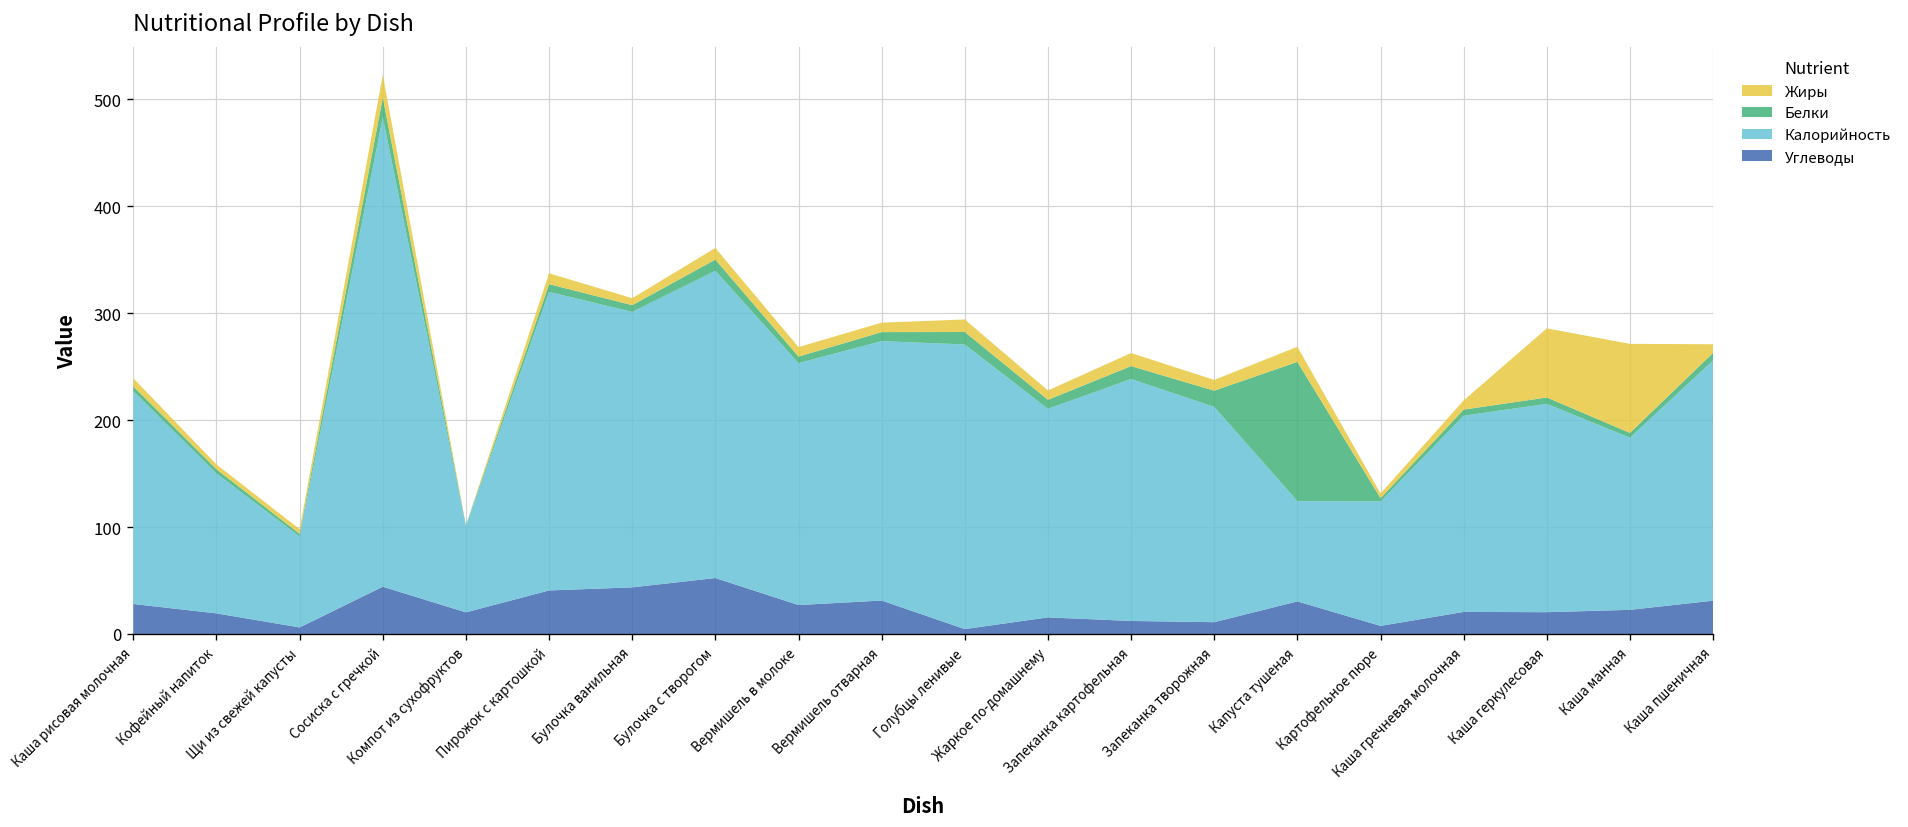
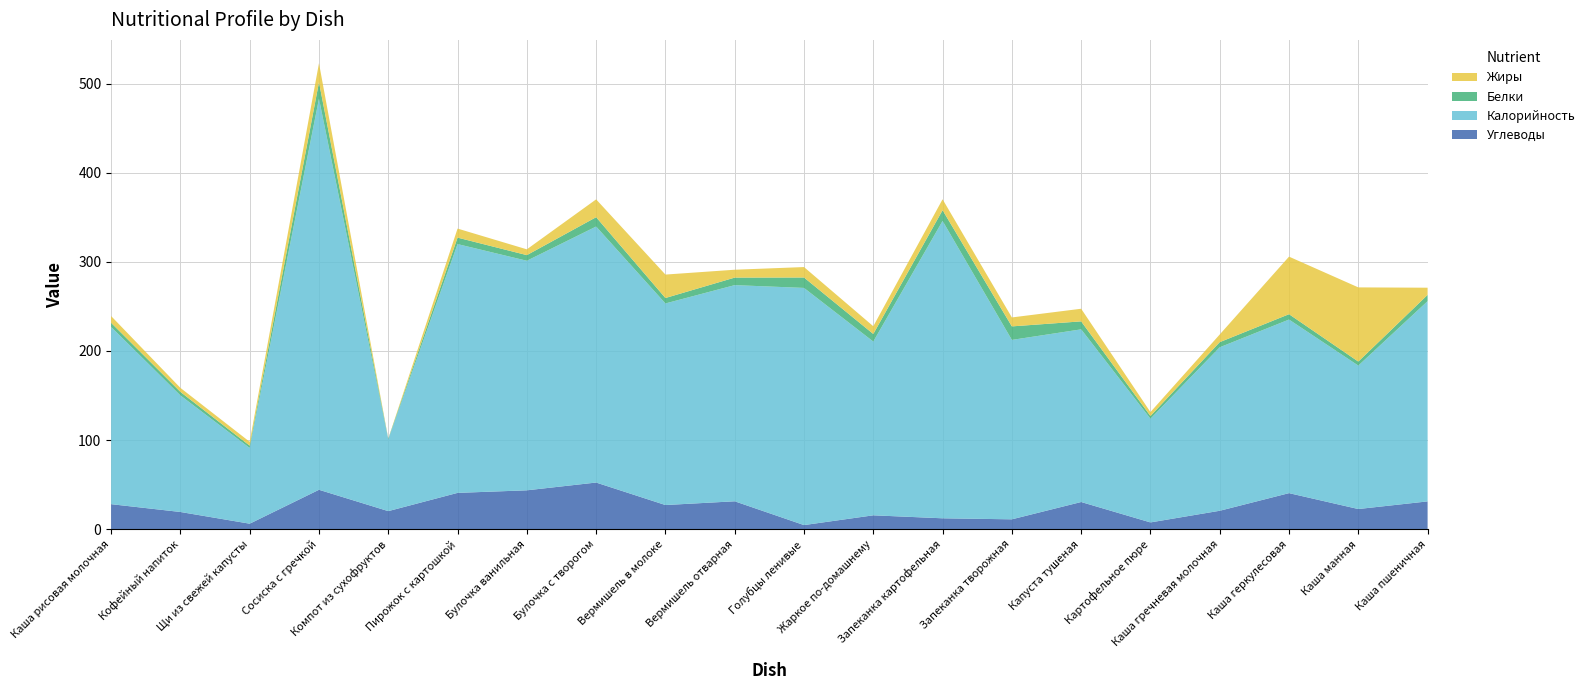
  {
    "Углеводы": {
      "Каша рисовая молочная": 30,
      "Кофейный напиток": 20,
      "Щи из свежей капусты": 10,
      "Сосиска с гречкой": 40,
      "Компот из сухофруктов": 20,
      "Пирожок с картошкой": 40,
      "Булочка ванильная": 40,
      "Булочка с творогом": 50,
      "Вермишель в молоке": 30,
      "Вермишель отварная": 30,
      "Голубцы ленивые": 0,
      "Жаркое по-домашнему": 20,
      "Запеканка картофельная": 10,
      "Запеканка творожная": 10,
      "Капуста тушеная": 30,
      "Картофельное пюре": 10,
      "Каша гречневая молочная": 20,
-     "Каша геркулесовая": 20,
+     "Каша геркулесовая": 40,
      "Каша манная": 20,
      "Каша пшеничная": 30
    },
    "Калорийность": {
      "Каша рисовая молочная": 200,
      "Кофейный напиток": 130,
      "Сосиска с гречкой": 440,
      "Пирожок с картошкой": 280,
      "Булочка ванильная": 260,
      "Булочка с творогом": 290,
      "Вермишель в молоке": 230,
      "Вермишель отварная": 240,
      "Голубцы ленивые": 270,
      "Жаркое по-домашнему": 190,
-     "Запеканка картофельная": 230,
+     "Запеканка картофельная": 330,
      "Запеканка творожная": 200,
-     "Капуста тушеная": 90,
+     "Капуста тушеная": 190,
      "Картофельное пюре": 120,
      "Каша гречневая молочная": 180,
      "Каша геркулесовая": 190,
      "Каша манная": 160,
      "Каша пшеничная": 220
    },
    "Белки": {
      "Каша рисовая молочная": 0,
      "Кофейный напиток": 0,
      "Сосиска с гречкой": 20,
      "Пирожок с картошкой": 10,
      "Булочка ванильная": 10,
      "Булочка с творогом": 10,
      "Вермишель в молоке": 10,
      "Вермишель отварная": 10,
      "Голубцы ленивые": 10,
      "Жаркое по-домашнему": 10,
      "Запеканка картофельная": 10,
      "Запеканка творожная": 20,
-     "Капуста тушеная": 130,
+     "Капуста тушеная": 10,
      "Картофельное пюре": 0,
      "Каша гречневая молочная": 10,
      "Каша геркулесовая": 10,
      "Каша манная": 0,
      "Каша пшеничная": 10
    },
    "Жиры": {
      "Каша рисовая молочная": 10,
      "Кофейный напиток": 0,
      "Щи из свежей капусты": 0,
      "Сосиска с гречкой": 20,
      "Пирожок с картошкой": 10,
      "Булочка ванильная": 10,
-     "Булочка с творогом": 10,
-     "Вермишель в молоке": 10,
+     "Булочка с творогом": 20,
+     "Вермишель в молоке": 30,
      "Вермишель отварная": 10,
      "Голубцы ленивые": 10,
      "Жаркое по-домашнему": 10,
      "Запеканка картофельная": 10,
      "Запеканка творожная": 10,
      "Капуста тушеная": 10,
      "Картофельное пюре": 0,
      "Каша гречневая молочная": 10,
      "Каша геркулесовая": 60,
      "Каша манная": 80,
      "Каша пшеничная": 10
    }
  }
